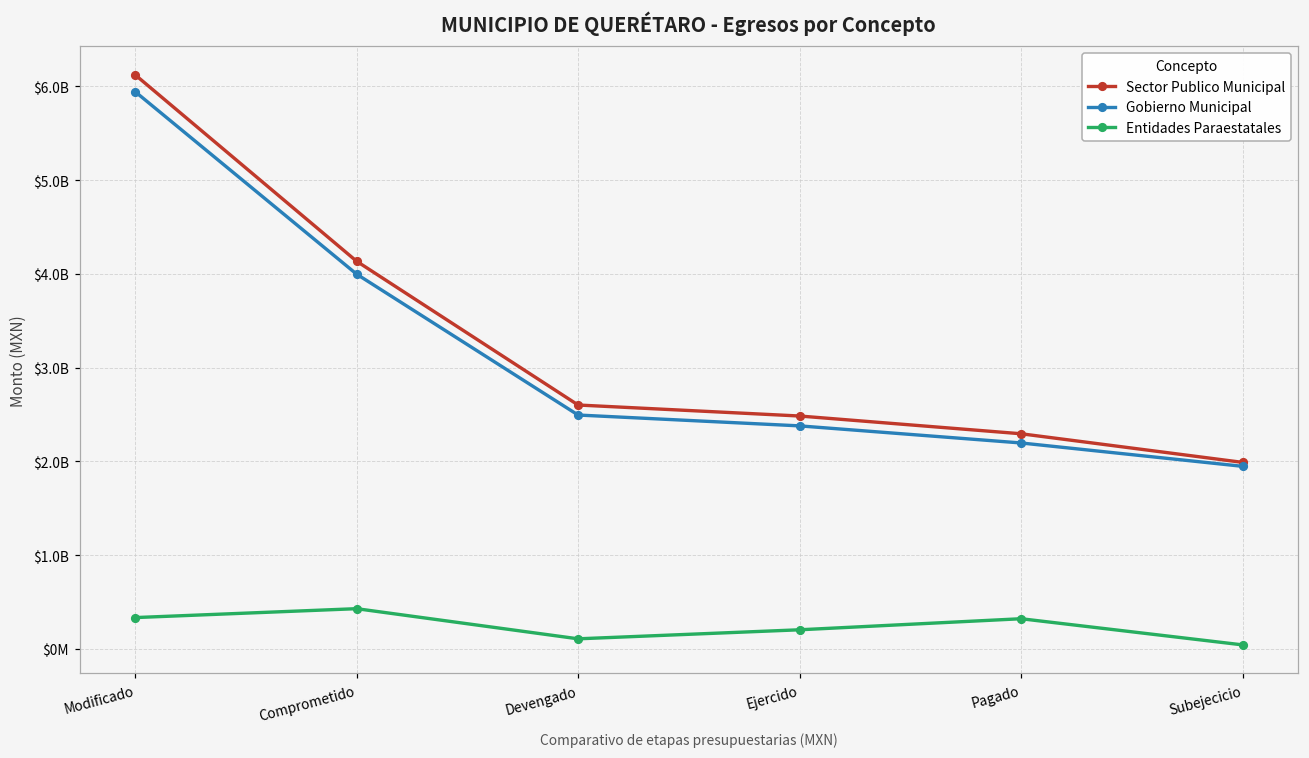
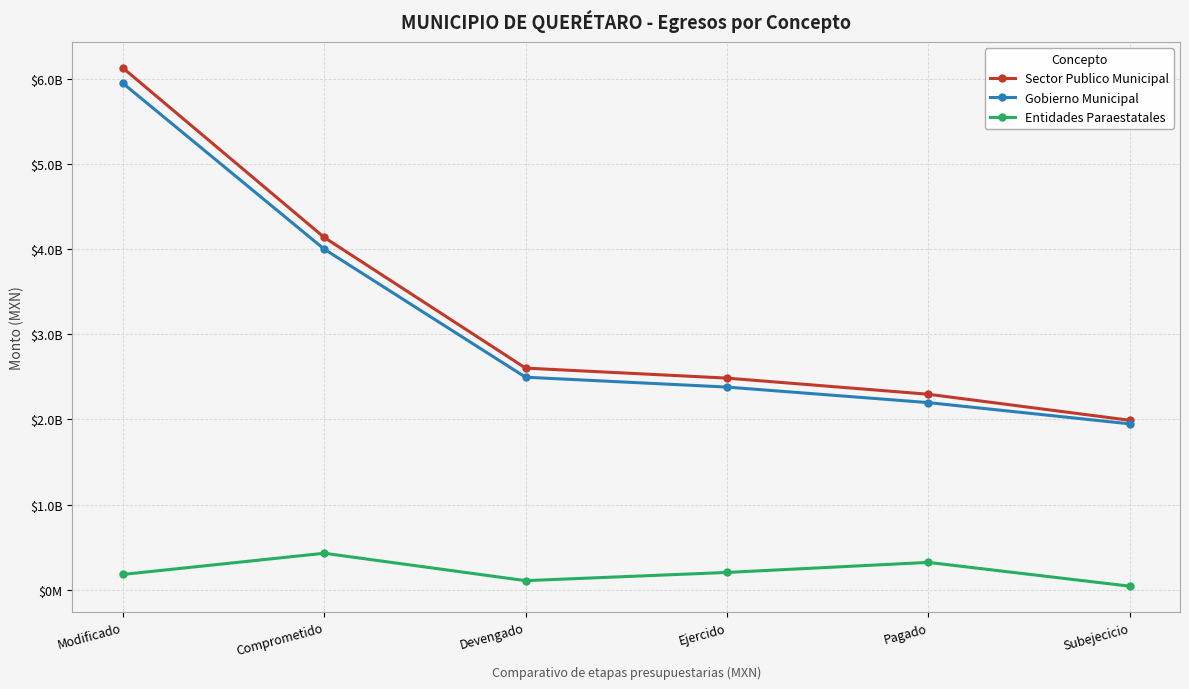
  {
    "Sector Publico Municipal": {
      "Modificado": "$6100000000",
      "Comprometido": "$4100000000",
      "Devengado": "$2600000000",
      "Ejercido": "$2500000000",
      "Pagado": "$2300000000",
      "Subejecicio": "$2000000000"
    },
    "Gobierno Municipal": {
      "Modificado": "$5900000000",
      "Comprometido": "$4000000000",
      "Devengado": "$2500000000",
      "Ejercido": "$2400000000",
      "Pagado": "$2200000000",
      "Subejecicio": "$1900000000"
    },
    "Entidades Paraestatales": {
-     "Modificado": "$300000000",
+     "Modificado": "$200000000",
      "Comprometido": "$400000000",
      "Devengado": "$100000000",
      "Ejercido": "$200000000",
      "Pagado": "$300000000",
      "Subejecicio": "$0"
    }
  }
